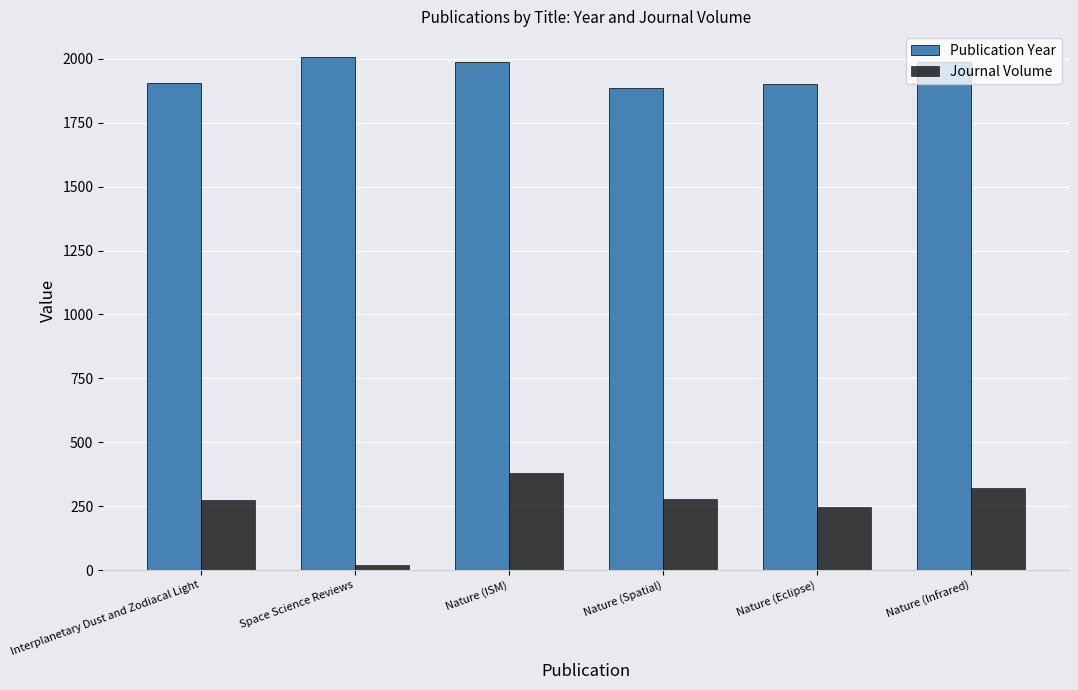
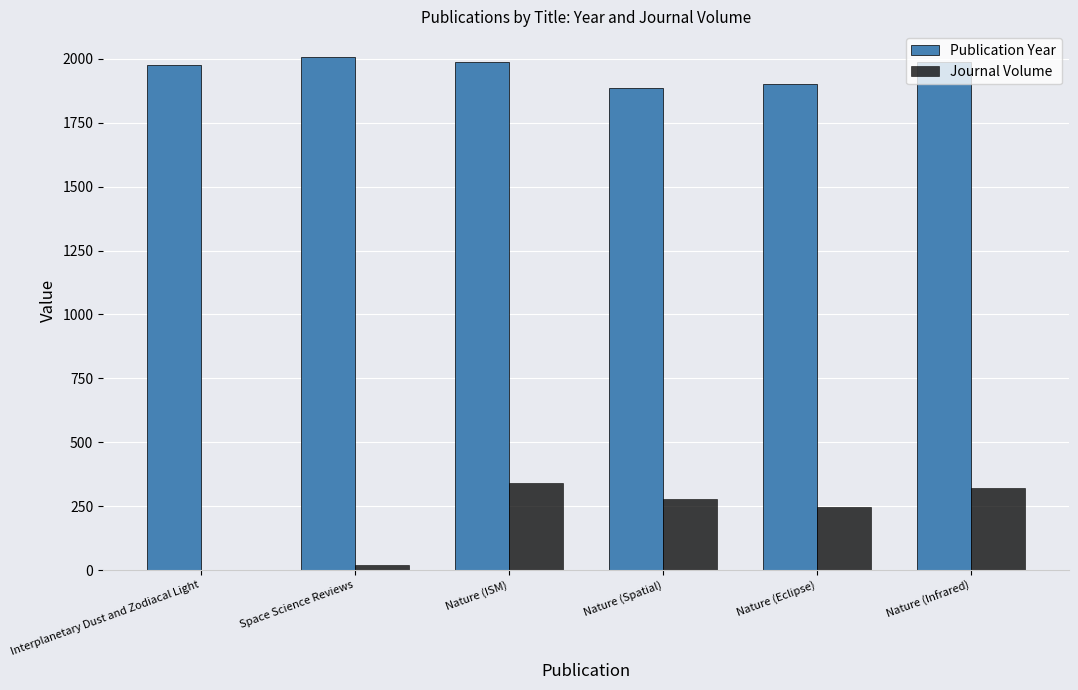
  {
    "Publication Year": {
-     "Interplanetary Dust and Zodiacal Light": 1910,
+     "Interplanetary Dust and Zodiacal Light": 1980,
      "Space Science Reviews": 2010,
      "Nature (ISM)": 1990,
      "Nature (Spatial)": 1880,
      "Nature (Eclipse)": 1900
    },
    "Journal Volume": {
-     "Interplanetary Dust and Zodiacal Light": 280,
+     "Interplanetary Dust and Zodiacal Light": 0,
      "Space Science Reviews": 20,
-     "Nature (ISM)": 380,
+     "Nature (ISM)": 340,
      "Nature (Spatial)": 280,
      "Nature (Eclipse)": 250,
      "Nature (Infrared)": 320
    }
  }
